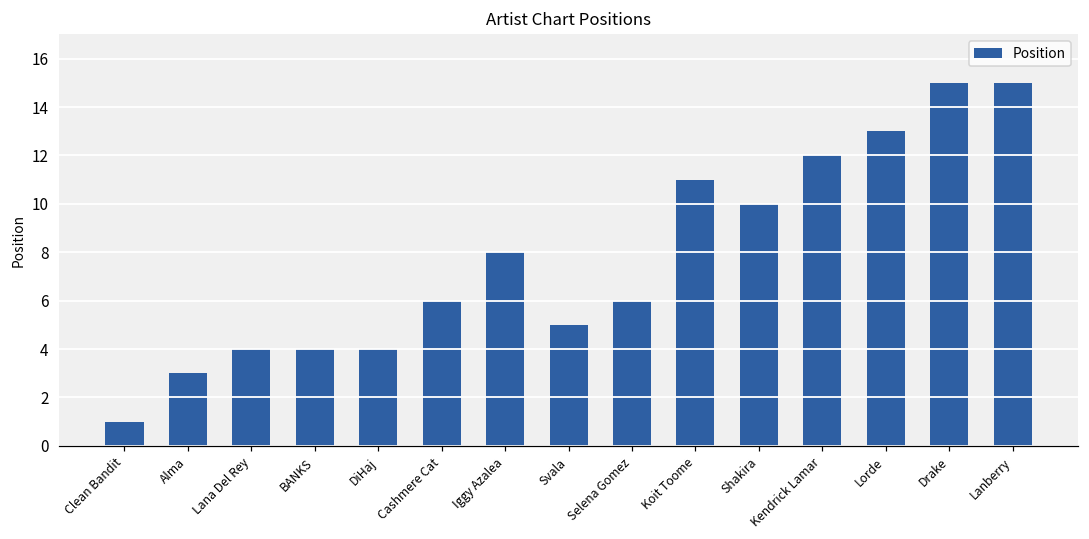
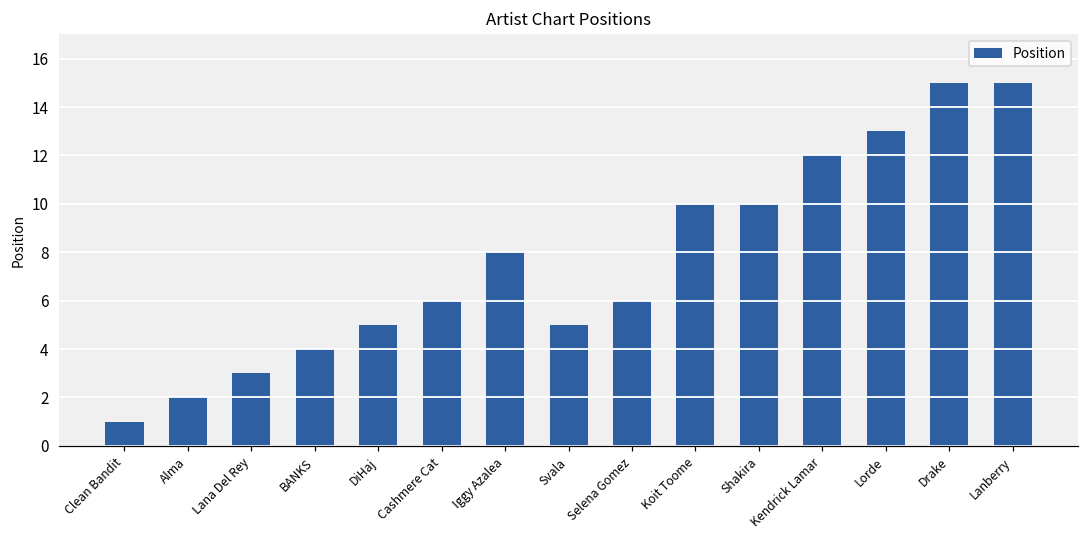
  {
    "Clean Bandit": 1,
-   "Alma": 3,
-   "Lana Del Rey": 4,
+   "Alma": 2,
+   "Lana Del Rey": 3,
    "BANKS": 4,
-   "DiHaj": 4,
+   "DiHaj": 5,
    "Cashmere Cat": 6,
    "Iggy Azalea": 8,
    "Svala": 5,
    "Selena Gomez": 6,
-   "Koit Toome": 11,
+   "Koit Toome": 10,
    "Shakira": 10,
    "Kendrick Lamar": 12,
    "Lorde": 13,
    "Drake": 15,
    "Lanberry": 15
  }
